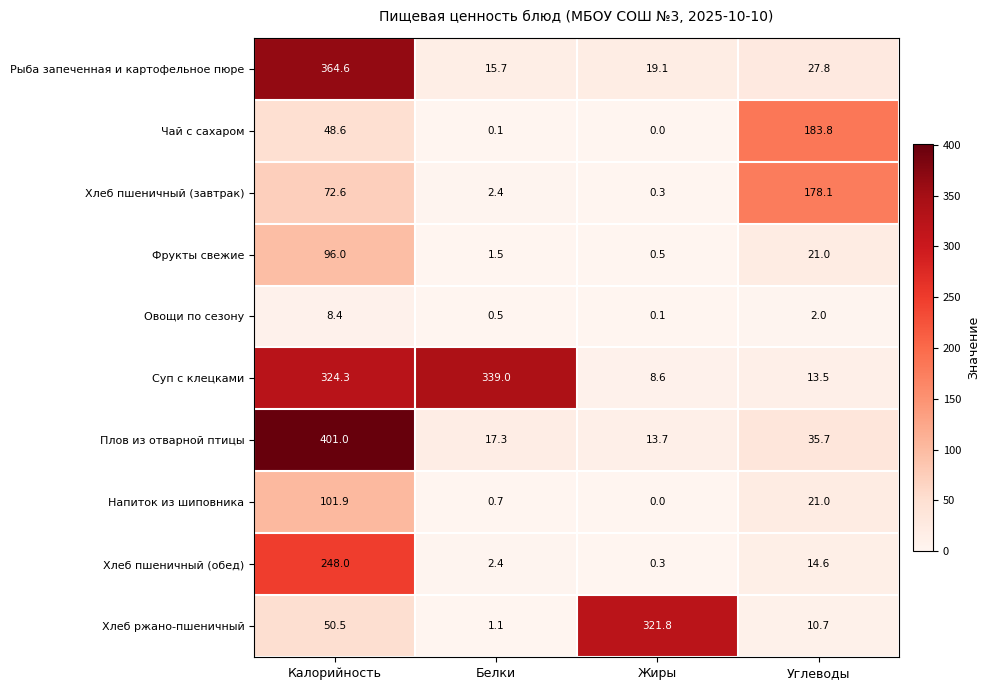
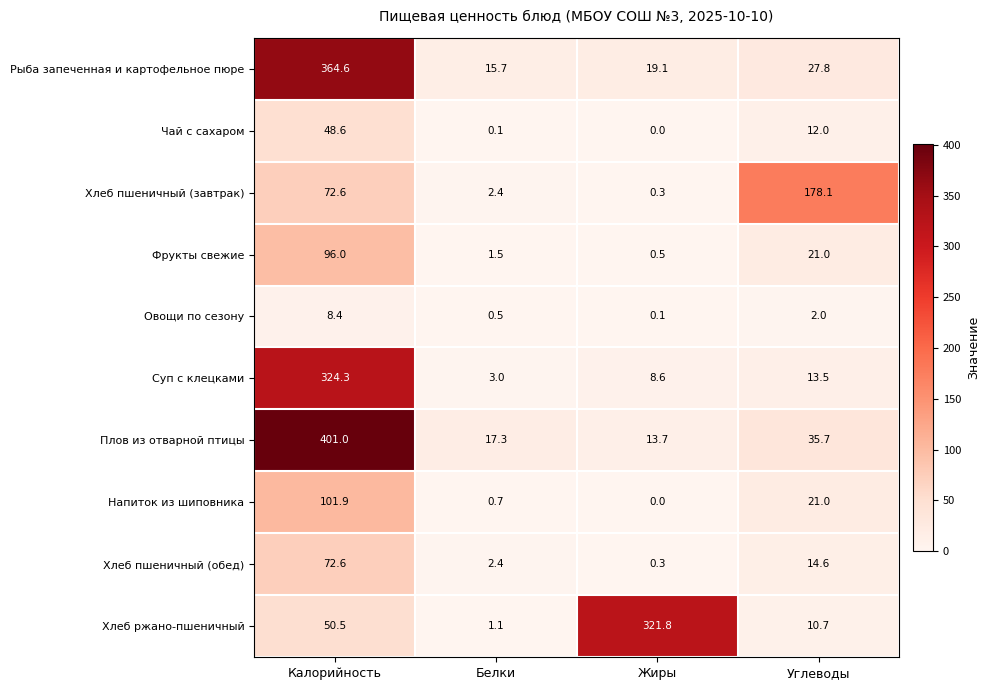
  {
    "Рыба запеченная и картофельное пюре": {
      "Калорийность": 364.6,
      "Белки": 15.7,
      "Жиры": 19.1,
      "Углеводы": 27.8
    },
    "Чай с сахаром": {
      "Калорийность": 48.6,
      "Белки": 0.1,
      "Жиры": 0.0,
-     "Углеводы": 183.8
+     "Углеводы": 12.0
    },
    "Хлеб пшеничный (завтрак)": {
      "Калорийность": 72.6,
      "Белки": 2.4,
      "Жиры": 0.3,
      "Углеводы": 178.1
    },
    "Фрукты свежие": {
      "Калорийность": 96.0,
      "Белки": 1.5,
      "Жиры": 0.5,
      "Углеводы": 21.0
    },
    "Овощи по сезону": {
      "Калорийность": 8.4,
      "Белки": 0.5,
      "Жиры": 0.1,
      "Углеводы": 2.0
    },
    "Суп с клецками": {
      "Калорийность": 324.3,
-     "Белки": 339.0,
+     "Белки": 3.0,
      "Жиры": 8.6,
      "Углеводы": 13.5
    },
    "Плов из отварной птицы": {
      "Калорийность": 401.0,
      "Белки": 17.3,
      "Жиры": 13.7,
      "Углеводы": 35.7
    },
    "Напиток из шиповника": {
      "Калорийность": 101.9,
      "Белки": 0.7,
      "Жиры": 0.0,
      "Углеводы": 21.0
    },
    "Хлеб пшеничный (обед)": {
-     "Калорийность": 248.0,
+     "Калорийность": 72.6,
      "Белки": 2.4,
      "Жиры": 0.3,
      "Углеводы": 14.6
    },
    "Хлеб ржано-пшеничный": {
      "Калорийность": 50.5,
      "Белки": 1.1,
      "Жиры": 321.8,
      "Углеводы": 10.7
    }
  }
